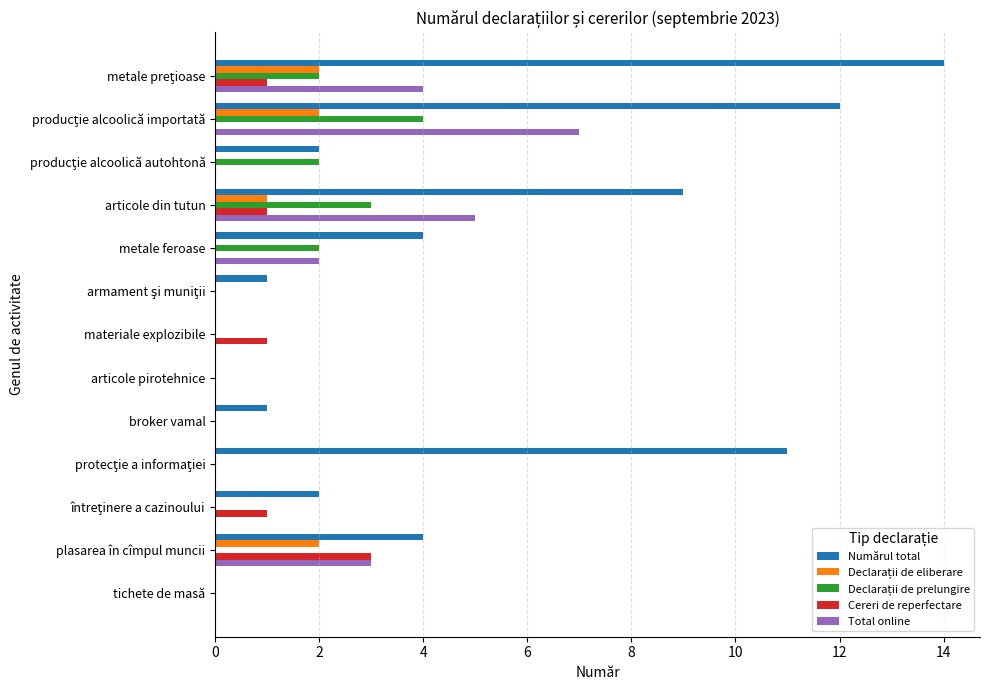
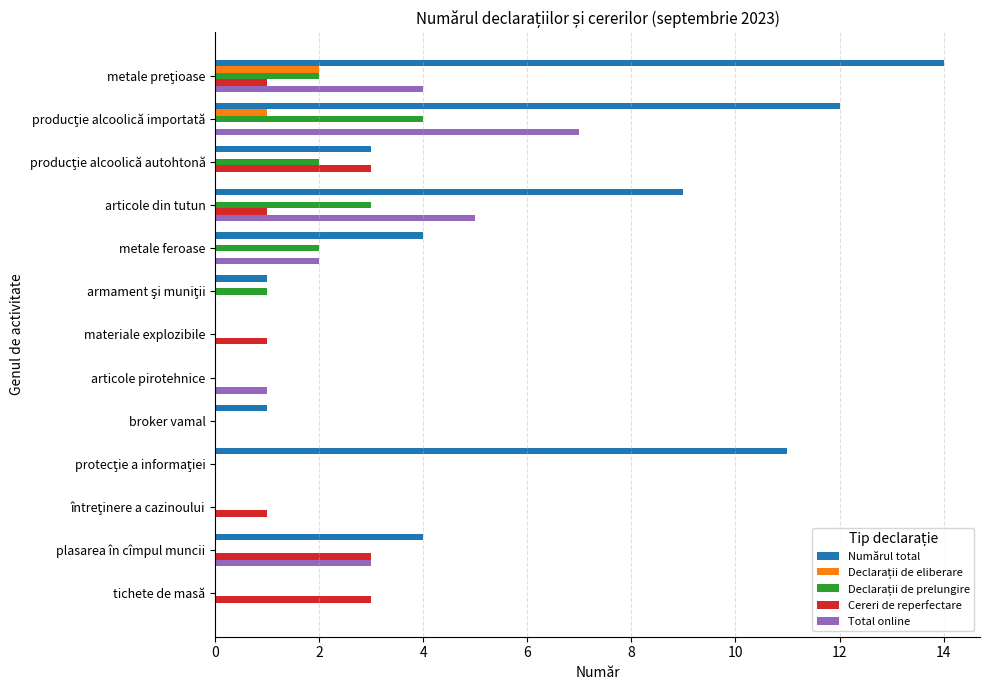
  {
    "Numărul total": {
      "metale preţioase": 14,
      "producţie alcoolică importată": 12,
-     "producţie alcoolică autohtonă": 2,
+     "producţie alcoolică autohtonă": 3,
      "articole din tutun": 9,
      "metale feroase": 4,
      "armament şi muniţii": 1,
      "materiale explozibile": 0,
      "articole pirotehnice": 0,
      "broker vamal": 1,
      "protecţie a informaţiei": 11,
-     "întreţinere a cazinoului": 2,
+     "întreţinere a cazinoului": 0,
      "plasarea în cîmpul muncii": 4,
      "tichete de masă": 0
    },
    "Declarații de eliberare": {
      "metale preţioase": 2,
-     "producţie alcoolică importată": 2,
+     "producţie alcoolică importată": 1,
      "producţie alcoolică autohtonă": 0,
-     "articole din tutun": 1,
+     "articole din tutun": 0,
      "metale feroase": 0,
      "armament şi muniţii": 0,
      "materiale explozibile": 0,
      "articole pirotehnice": 0,
      "broker vamal": 0,
      "protecţie a informaţiei": 0,
      "întreţinere a cazinoului": 0,
-     "plasarea în cîmpul muncii": 2,
+     "plasarea în cîmpul muncii": 0,
      "tichete de masă": 0
    },
    "Declarații de prelungire": {
      "metale preţioase": 2,
      "producţie alcoolică importată": 4,
      "producţie alcoolică autohtonă": 2,
      "articole din tutun": 3,
      "metale feroase": 2,
-     "armament şi muniţii": 0,
+     "armament şi muniţii": 1,
      "materiale explozibile": 0,
      "articole pirotehnice": 0,
      "broker vamal": 0,
      "protecţie a informaţiei": 0,
      "întreţinere a cazinoului": 0,
      "plasarea în cîmpul muncii": 0,
      "tichete de masă": 0
    },
    "Cereri de reperfectare": {
      "metale preţioase": 1,
      "producţie alcoolică importată": 0,
-     "producţie alcoolică autohtonă": 0,
+     "producţie alcoolică autohtonă": 3,
      "articole din tutun": 1,
      "metale feroase": 0,
      "armament şi muniţii": 0,
      "materiale explozibile": 1,
      "articole pirotehnice": 0,
      "broker vamal": 0,
      "protecţie a informaţiei": 0,
      "întreţinere a cazinoului": 1,
      "plasarea în cîmpul muncii": 3,
-     "tichete de masă": 0
+     "tichete de masă": 3
    },
    "Total online": {
      "metale preţioase": 4,
      "producţie alcoolică importată": 7,
      "producţie alcoolică autohtonă": 0,
      "articole din tutun": 5,
      "metale feroase": 2,
      "armament şi muniţii": 0,
      "materiale explozibile": 0,
-     "articole pirotehnice": 0,
+     "articole pirotehnice": 1,
      "broker vamal": 0,
      "protecţie a informaţiei": 0,
      "întreţinere a cazinoului": 0,
      "plasarea în cîmpul muncii": 3,
      "tichete de masă": 0
    }
  }
